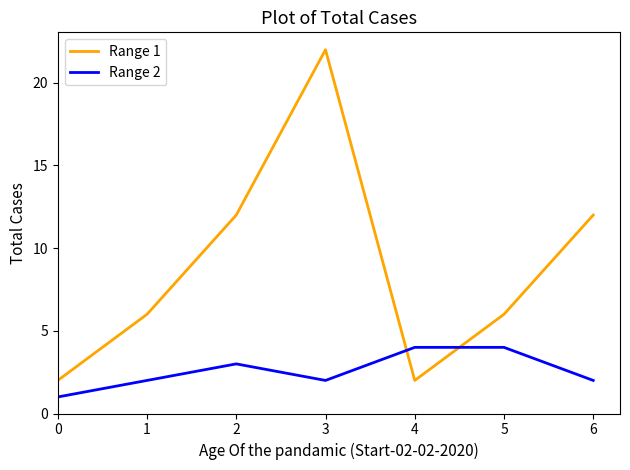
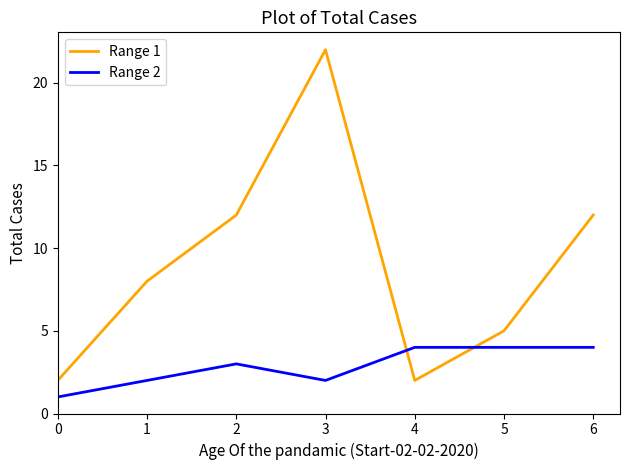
  {
    "Range 1": {
      "0": 2,
-     "1": 6,
+     "1": 8,
      "2": 12,
      "3": 22,
      "4": 2,
-     "5": 6,
+     "5": 5,
      "6": 12
    },
    "Range 2": {
      "0": 1,
      "1": 2,
      "2": 3,
      "3": 2,
      "4": 4,
      "5": 4,
-     "6": 2
+     "6": 4
    }
  }
